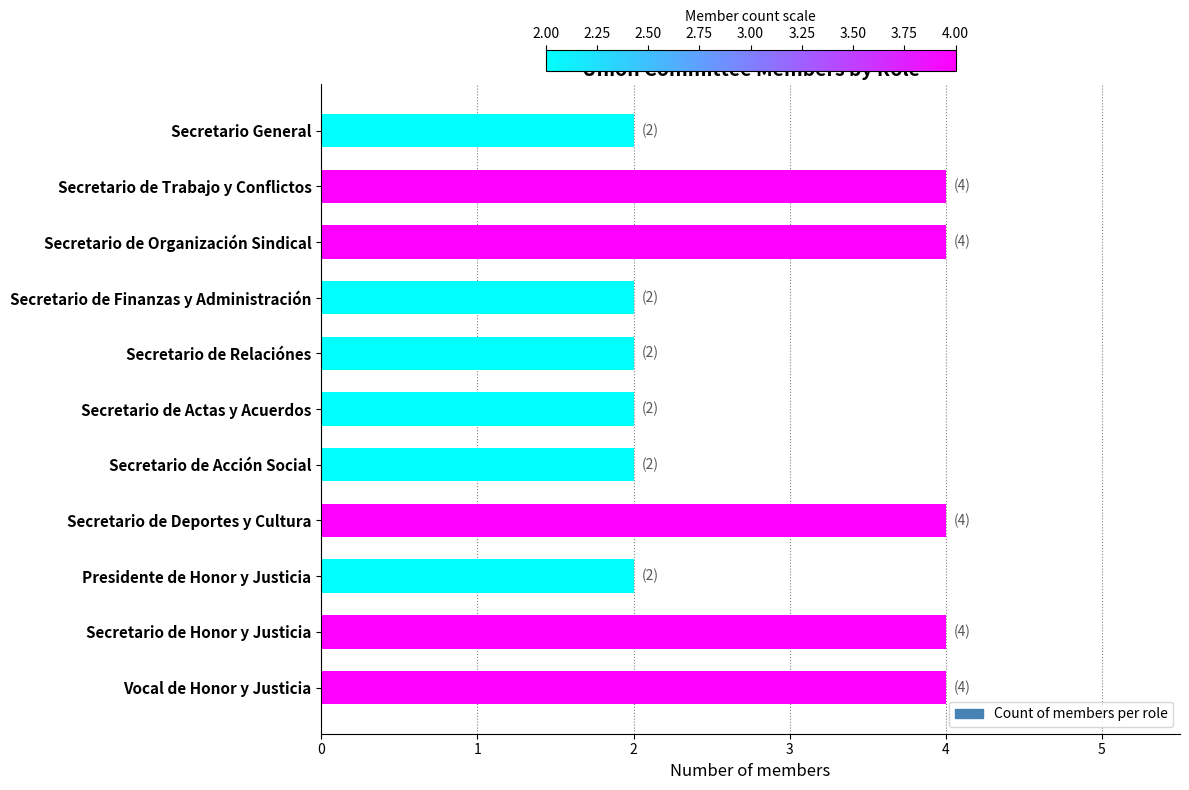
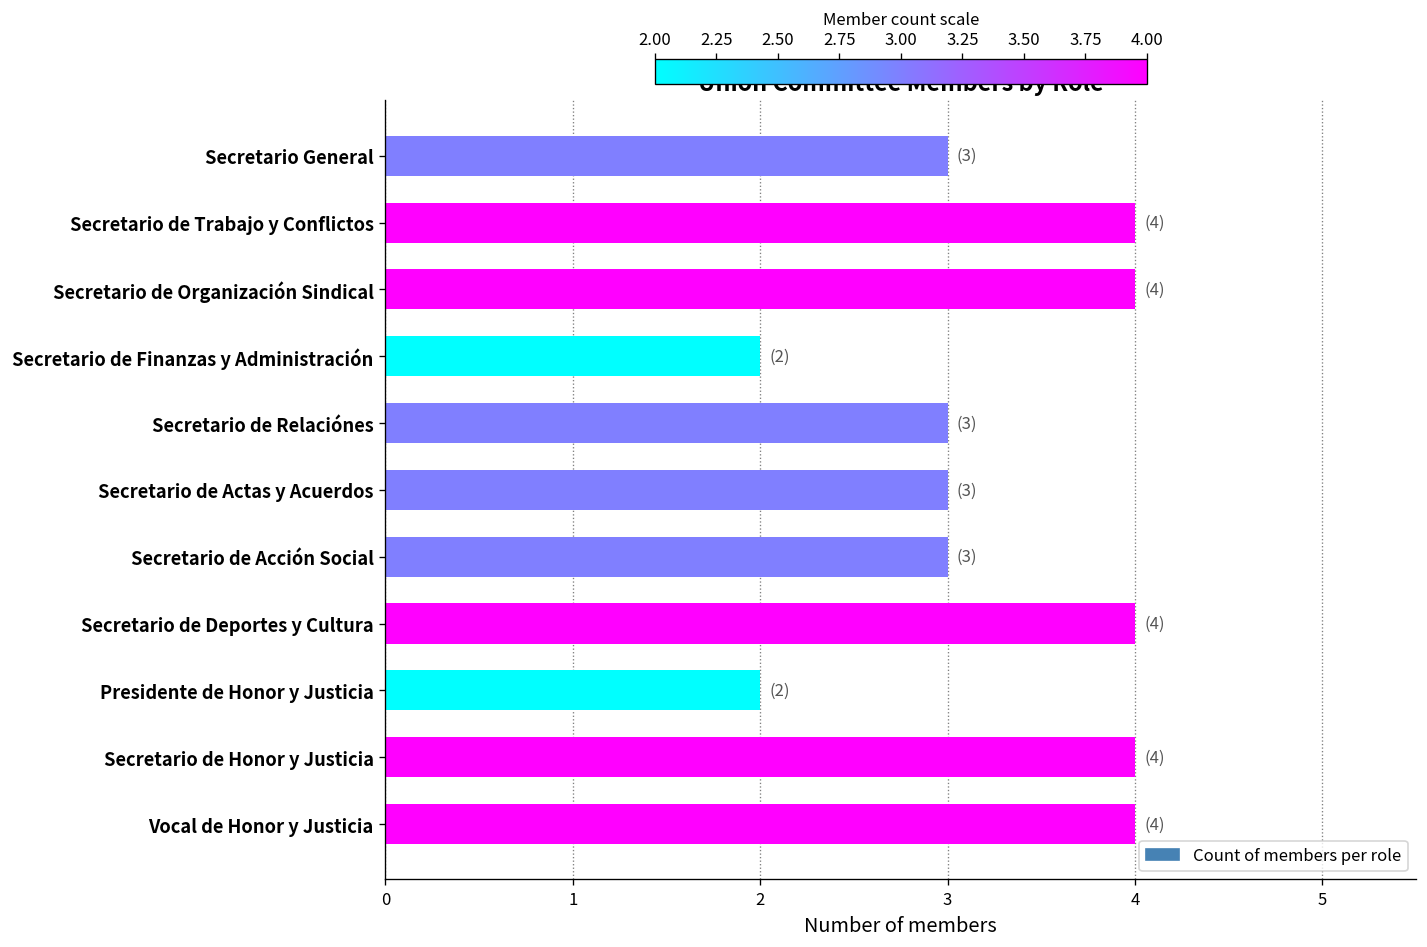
  {
-   "Secretario General": "(2)",
+   "Secretario General": "(3)",
    "Secretario de Trabajo y Conflictos": "(4)",
    "Secretario de Organización Sindical": "(4)",
    "Secretario de Finanzas y Administración": "(2)",
-   "Secretario de Relaciónes": "(2)",
-   "Secretario de Actas y Acuerdos": "(2)",
-   "Secretario de Acción Social": "(2)",
+   "Secretario de Relaciónes": "(3)",
+   "Secretario de Actas y Acuerdos": "(3)",
+   "Secretario de Acción Social": "(3)",
    "Secretario de Deportes y Cultura": "(4)",
    "Presidente de Honor y Justicia": "(2)",
    "Secretario de Honor y Justicia": "(4)",
    "Vocal de Honor y Justicia": "(4)"
  }
